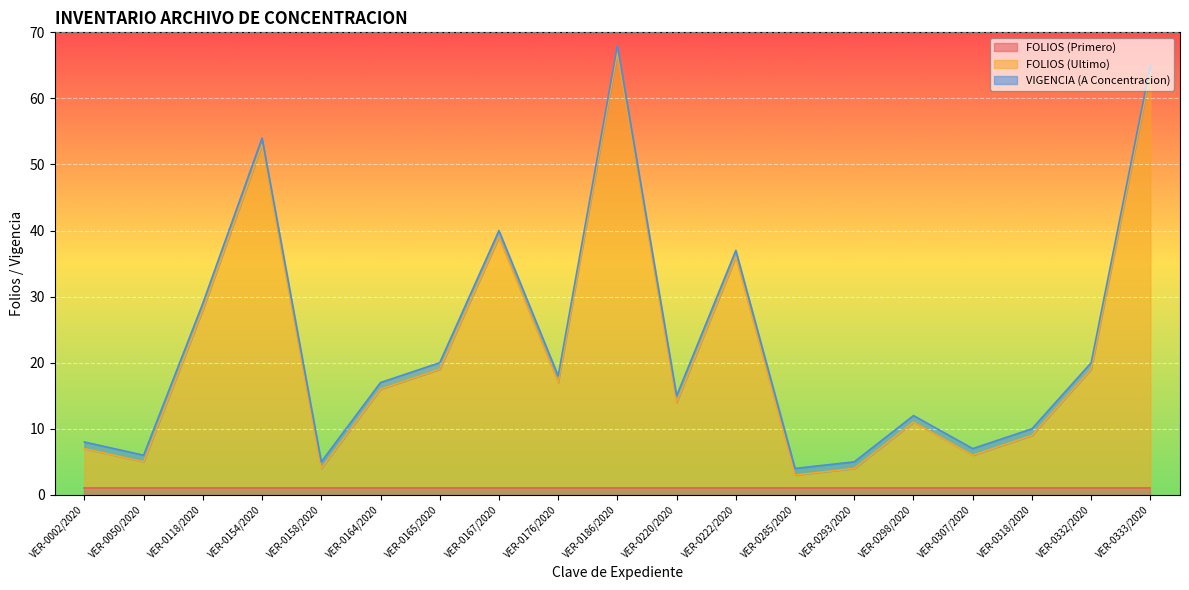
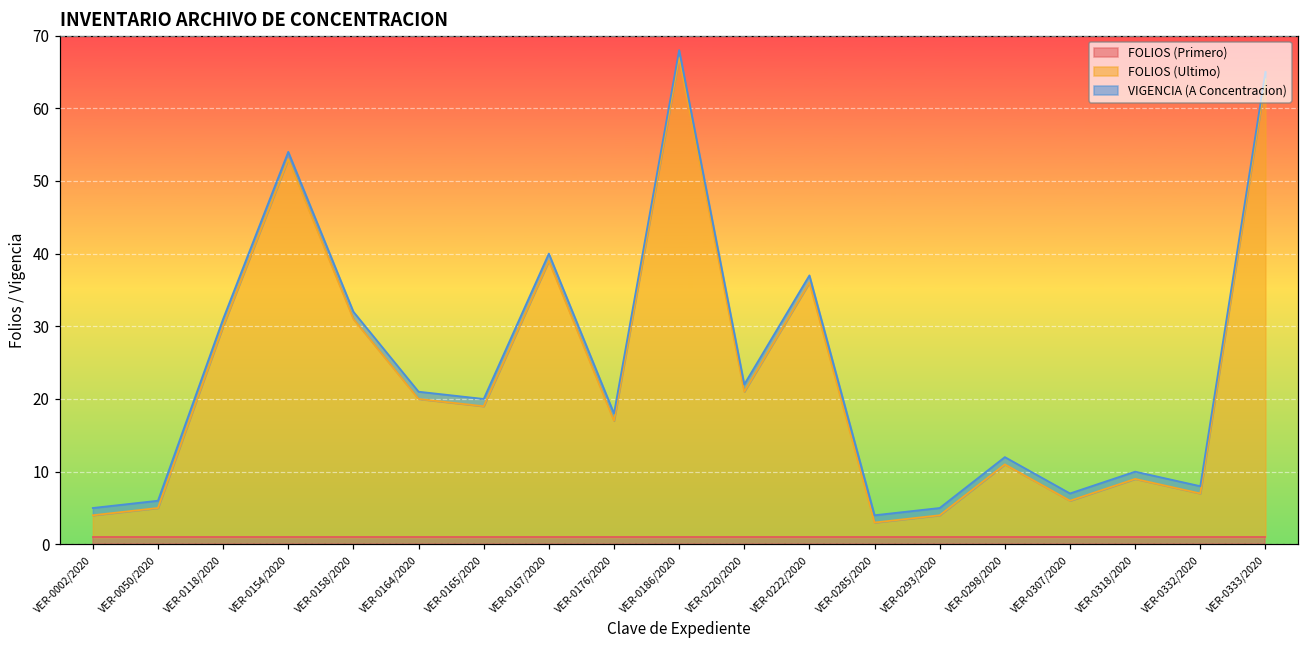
  {
    "FOLIOS (Primero)": {
      "VER-0002/2020": 1,
      "VER-0050/2020": 1,
      "VER-0118/2020": 1,
      "VER-0154/2020": 1,
      "VER-0158/2020": 1,
      "VER-0164/2020": 1,
      "VER-0165/2020": 1,
      "VER-0167/2020": 1,
      "VER-0176/2020": 1,
      "VER-0186/2020": 1,
      "VER-0220/2020": 1,
      "VER-0222/2020": 1,
      "VER-0285/2020": 1,
      "VER-0293/2020": 1,
      "VER-0298/2020": 1,
      "VER-0307/2020": 1,
      "VER-0318/2020": 1,
      "VER-0332/2020": 1,
      "VER-0333/2020": 1
    },
    "FOLIOS (Ultimo)": {
-     "VER-0002/2020": 7,
+     "VER-0002/2020": 4,
      "VER-0050/2020": 5,
-     "VER-0118/2020": 28,
+     "VER-0118/2020": 30,
      "VER-0154/2020": 53,
-     "VER-0158/2020": 4,
-     "VER-0164/2020": 16,
+     "VER-0158/2020": 31,
+     "VER-0164/2020": 20,
      "VER-0165/2020": 19,
      "VER-0167/2020": 39,
      "VER-0176/2020": 17,
      "VER-0186/2020": 67,
-     "VER-0220/2020": 14,
+     "VER-0220/2020": 21,
      "VER-0222/2020": 36,
      "VER-0285/2020": 3,
      "VER-0293/2020": 4,
      "VER-0298/2020": 11,
      "VER-0307/2020": 6,
      "VER-0318/2020": 9,
-     "VER-0332/2020": 19
+     "VER-0332/2020": 7
    },
    "VIGENCIA (A Concentracion)": {
      "VER-0002/2020": 1,
      "VER-0050/2020": 6,
      "VER-0118/2020": 1,
      "VER-0154/2020": 54,
      "VER-0158/2020": 1,
      "VER-0164/2020": 1,
      "VER-0165/2020": 20,
      "VER-0167/2020": 40,
      "VER-0176/2020": 18,
      "VER-0186/2020": 68,
      "VER-0220/2020": 1,
      "VER-0222/2020": 37,
      "VER-0285/2020": 4,
      "VER-0293/2020": 5,
      "VER-0298/2020": 12,
      "VER-0307/2020": 7,
      "VER-0318/2020": 10,
      "VER-0332/2020": 1
    }
  }
